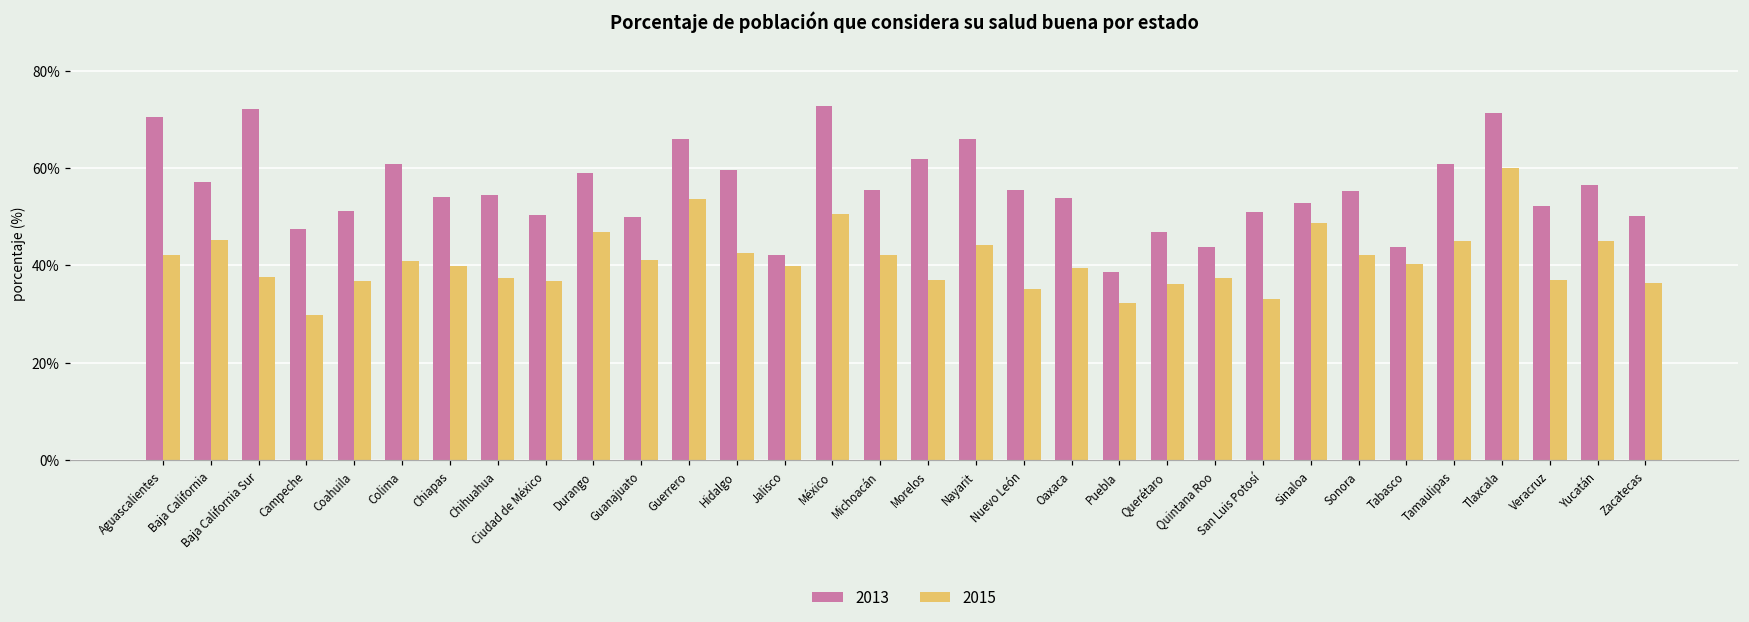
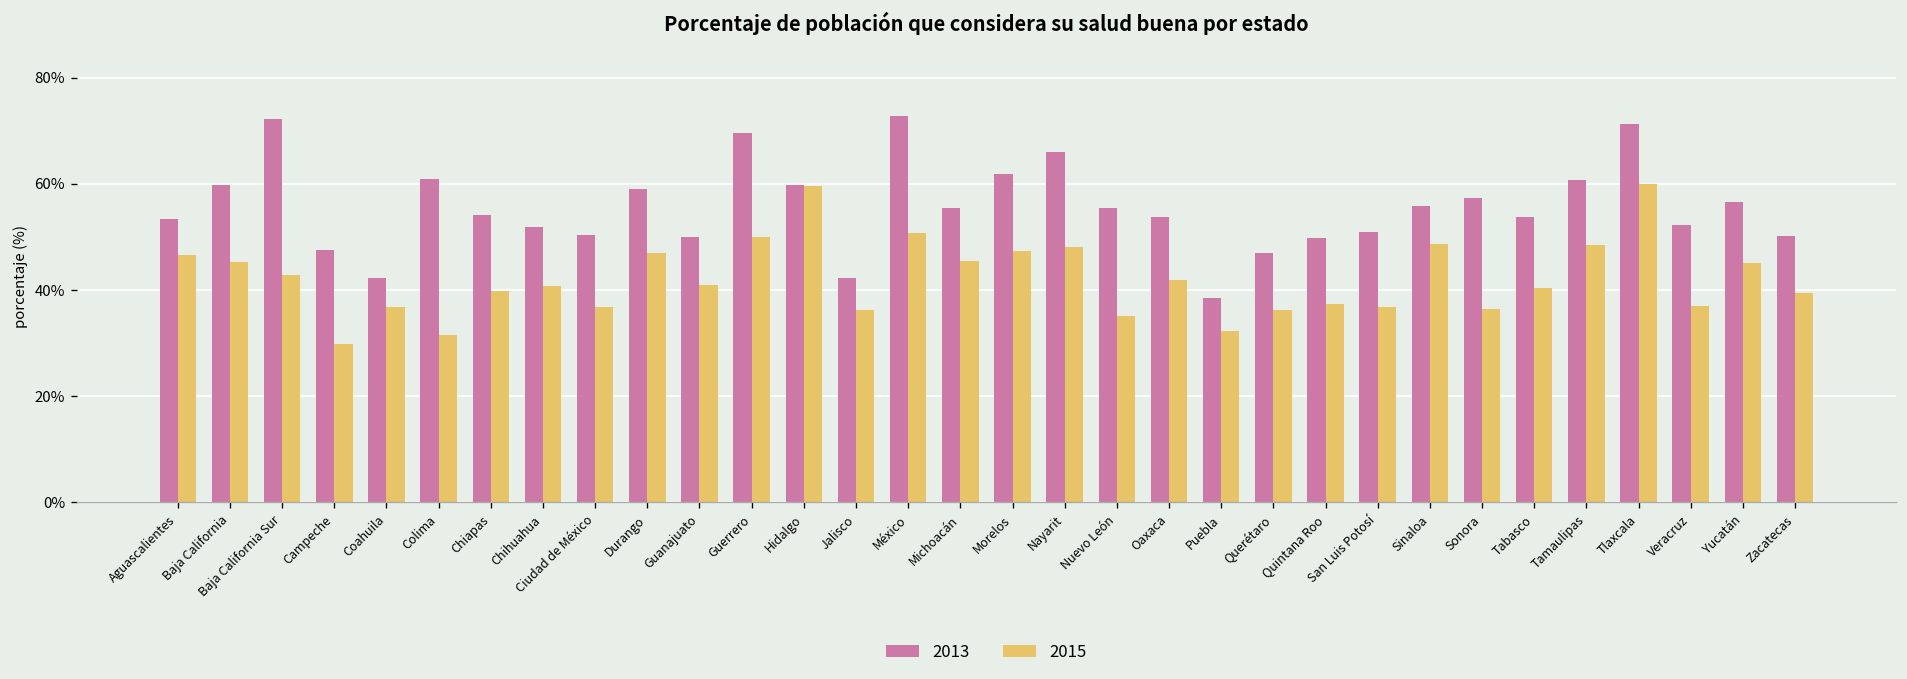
  {
    "2013": {
-     "Aguascalientes": "71%",
-     "Baja California": "57%",
+     "Aguascalientes": "53%",
+     "Baja California": "60%",
      "Baja California Sur": "72%",
      "Campeche": "48%",
-     "Coahuila": "51%",
+     "Coahuila": "42%",
      "Colima": "61%",
      "Chiapas": "54%",
-     "Chihuahua": "54%",
+     "Chihuahua": "52%",
      "Ciudad de México": "50%",
      "Durango": "59%",
      "Guanajuato": "50%",
-     "Guerrero": "66%",
+     "Guerrero": "70%",
      "Hidalgo": "60%",
      "Jalisco": "42%",
      "México": "73%",
      "Michoacán": "56%",
      "Morelos": "62%",
      "Nayarit": "66%",
      "Nuevo León": "55%",
      "Oaxaca": "54%",
      "Puebla": "39%",
      "Querétaro": "47%",
-     "Quintana Roo": "44%",
+     "Quintana Roo": "50%",
      "San Luis Potosí": "51%",
-     "Sinaloa": "53%",
-     "Sonora": "55%",
-     "Tabasco": "44%",
+     "Sinaloa": "56%",
+     "Sonora": "57%",
+     "Tabasco": "54%",
      "Tamaulipas": "61%",
      "Tlaxcala": "71%",
      "Veracruz": "52%",
      "Yucatán": "57%",
      "Zacatecas": "50%"
    },
    "2015": {
-     "Aguascalientes": "42%",
+     "Aguascalientes": "47%",
      "Baja California": "45%",
-     "Baja California Sur": "38%",
+     "Baja California Sur": "43%",
      "Campeche": "30%",
      "Coahuila": "37%",
-     "Colima": "41%",
+     "Colima": "32%",
      "Chiapas": "40%",
-     "Chihuahua": "37%",
+     "Chihuahua": "41%",
      "Ciudad de México": "37%",
      "Durango": "47%",
      "Guanajuato": "41%",
-     "Guerrero": "54%",
-     "Hidalgo": "43%",
-     "Jalisco": "40%",
+     "Guerrero": "50%",
+     "Hidalgo": "60%",
+     "Jalisco": "36%",
      "México": "51%",
-     "Michoacán": "42%",
-     "Morelos": "37%",
-     "Nayarit": "44%",
+     "Michoacán": "46%",
+     "Morelos": "47%",
+     "Nayarit": "48%",
      "Nuevo León": "35%",
-     "Oaxaca": "40%",
+     "Oaxaca": "42%",
      "Puebla": "32%",
      "Querétaro": "36%",
      "Quintana Roo": "37%",
-     "San Luis Potosí": "33%",
+     "San Luis Potosí": "37%",
      "Sinaloa": "49%",
-     "Sonora": "42%",
+     "Sonora": "37%",
      "Tabasco": "40%",
-     "Tamaulipas": "45%",
+     "Tamaulipas": "48%",
      "Tlaxcala": "60%",
      "Veracruz": "37%",
      "Yucatán": "45%",
-     "Zacatecas": "36%"
+     "Zacatecas": "39%"
    }
  }
